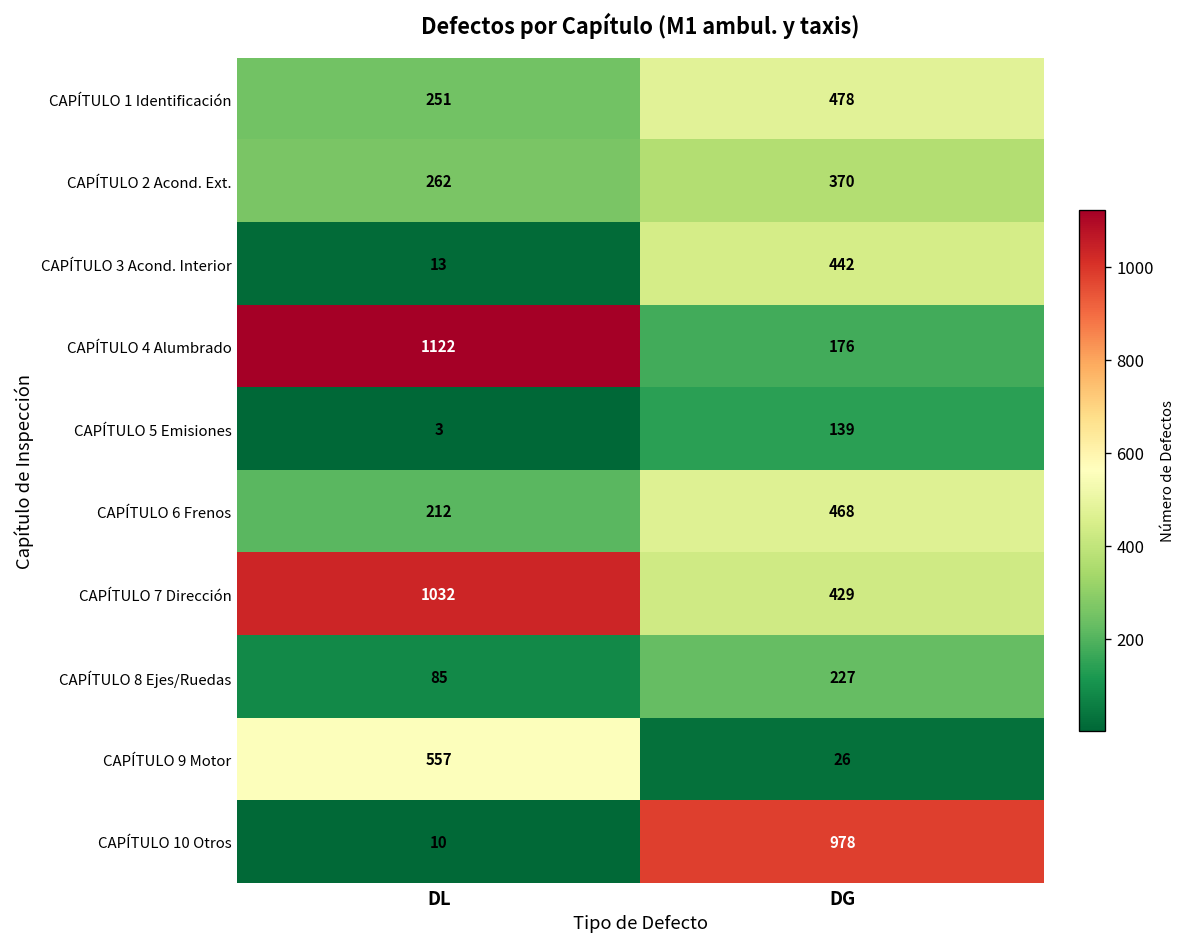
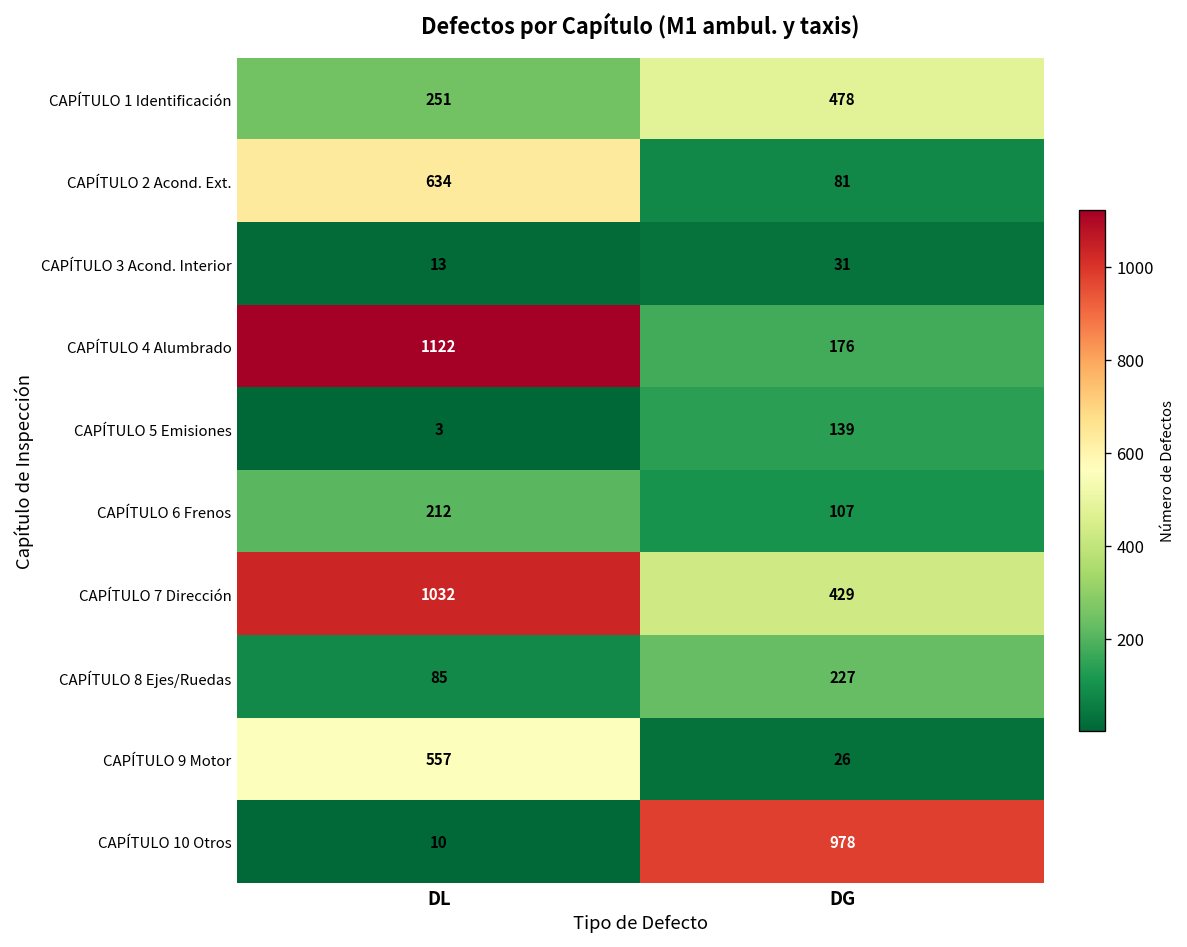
  {
    "CAPÍTULO 1 Identificación": {
      "DL": 251,
      "DG": 478
    },
    "CAPÍTULO 2 Acond. Ext.": {
-     "DL": 262,
-     "DG": 370
+     "DL": 634,
+     "DG": 81
    },
    "CAPÍTULO 3 Acond. Interior": {
      "DL": 13,
-     "DG": 442
+     "DG": 31
    },
    "CAPÍTULO 4 Alumbrado": {
      "DL": 1122,
      "DG": 176
    },
    "CAPÍTULO 5 Emisiones": {
      "DL": 3,
      "DG": 139
    },
    "CAPÍTULO 6 Frenos": {
      "DL": 212,
-     "DG": 468
+     "DG": 107
    },
    "CAPÍTULO 7 Dirección": {
      "DL": 1032,
      "DG": 429
    },
    "CAPÍTULO 8 Ejes/Ruedas": {
      "DL": 85,
      "DG": 227
    },
    "CAPÍTULO 9 Motor": {
      "DL": 557,
      "DG": 26
    },
    "CAPÍTULO 10 Otros": {
      "DL": 10,
      "DG": 978
    }
  }
